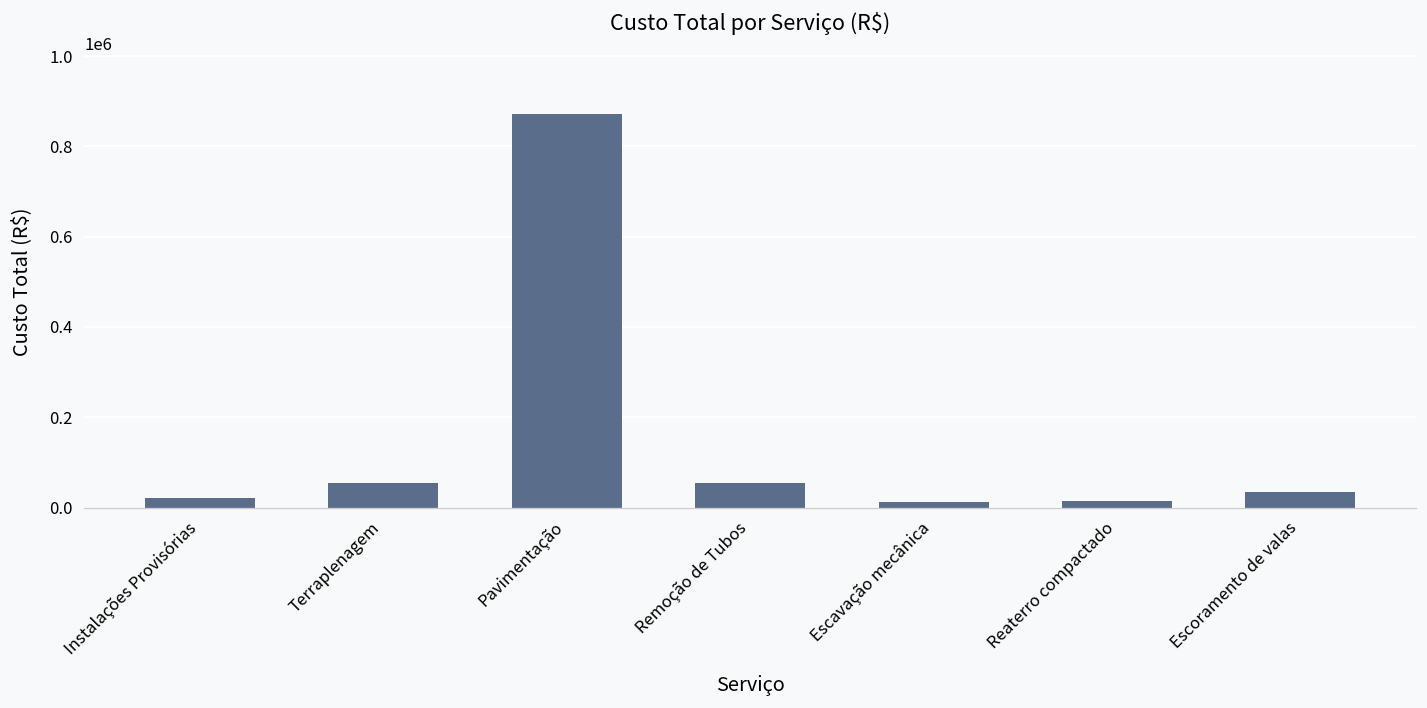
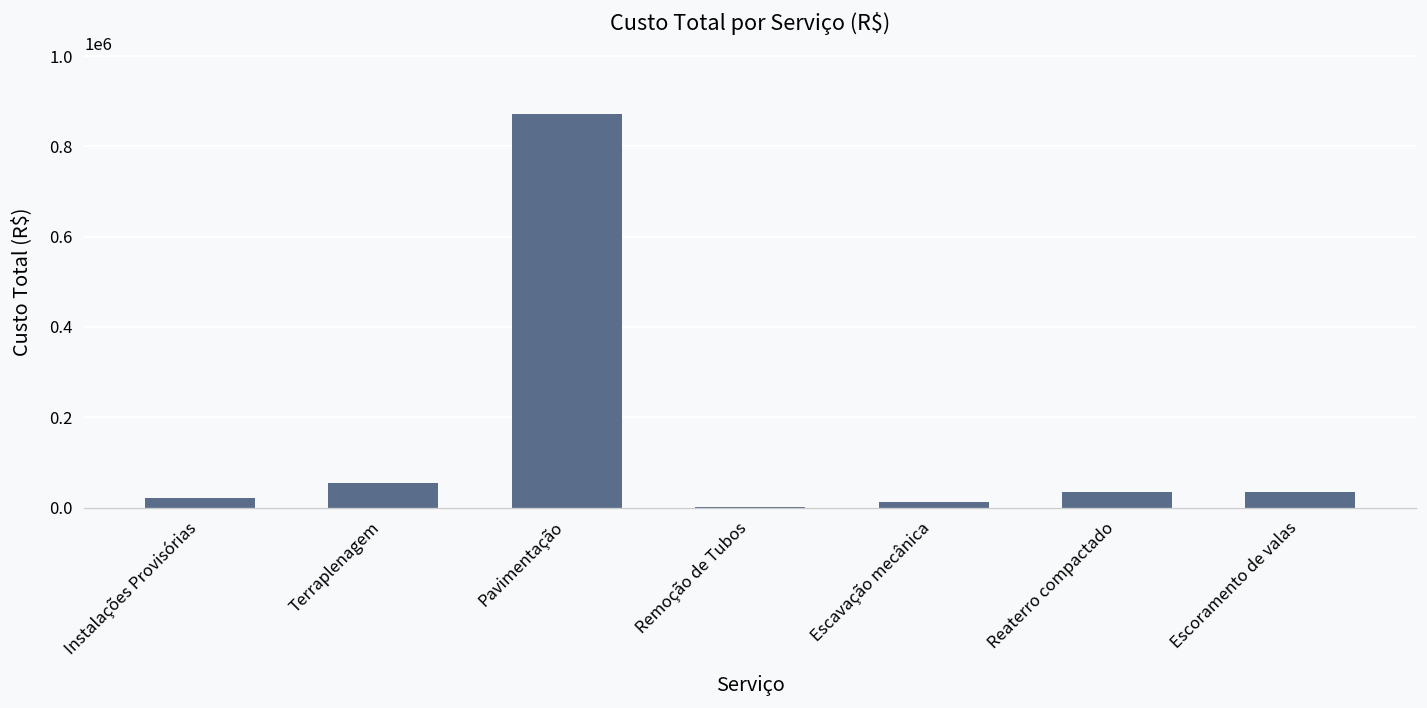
  {
    "Instalações Provisórias": 20000,
    "Terraplenagem": 60000,
    "Pavimentação": 870000,
-   "Remoção de Tubos": 60000,
+   "Remoção de Tubos": 0,
    "Escavação mecânica": 10000,
-   "Reaterro compactado": 10000,
+   "Reaterro compactado": 40000,
    "Escoramento de valas": 40000
  }
